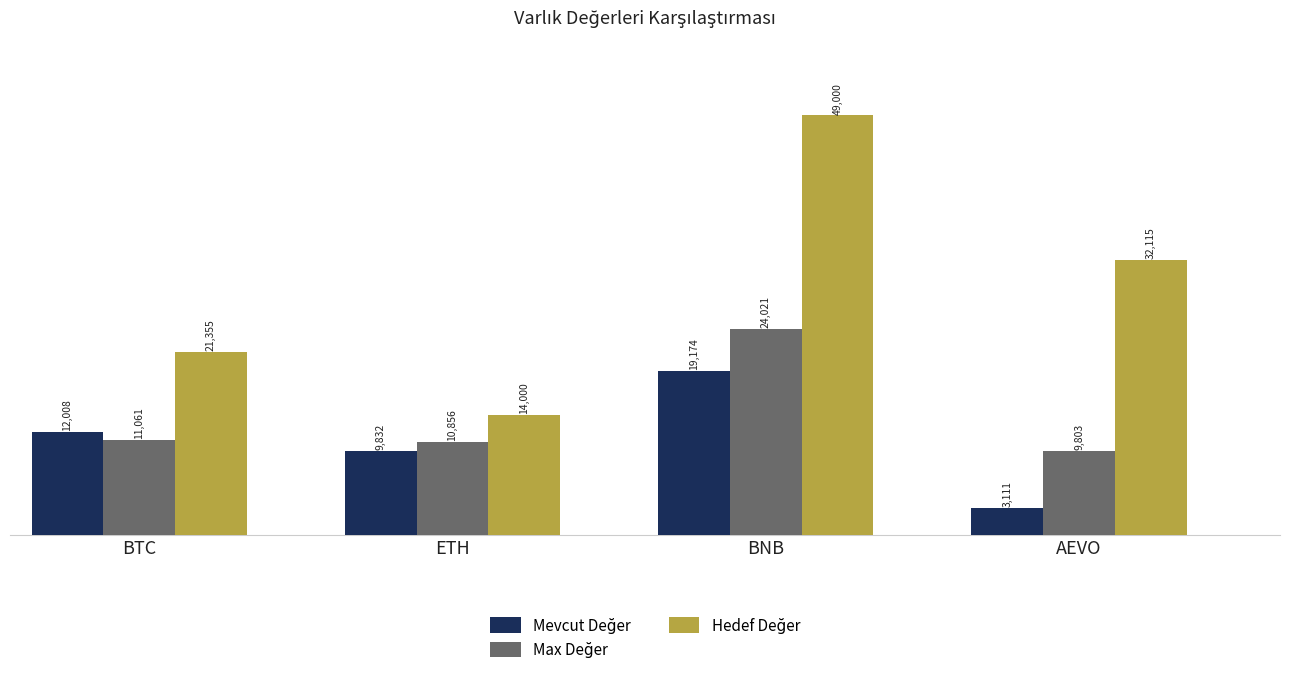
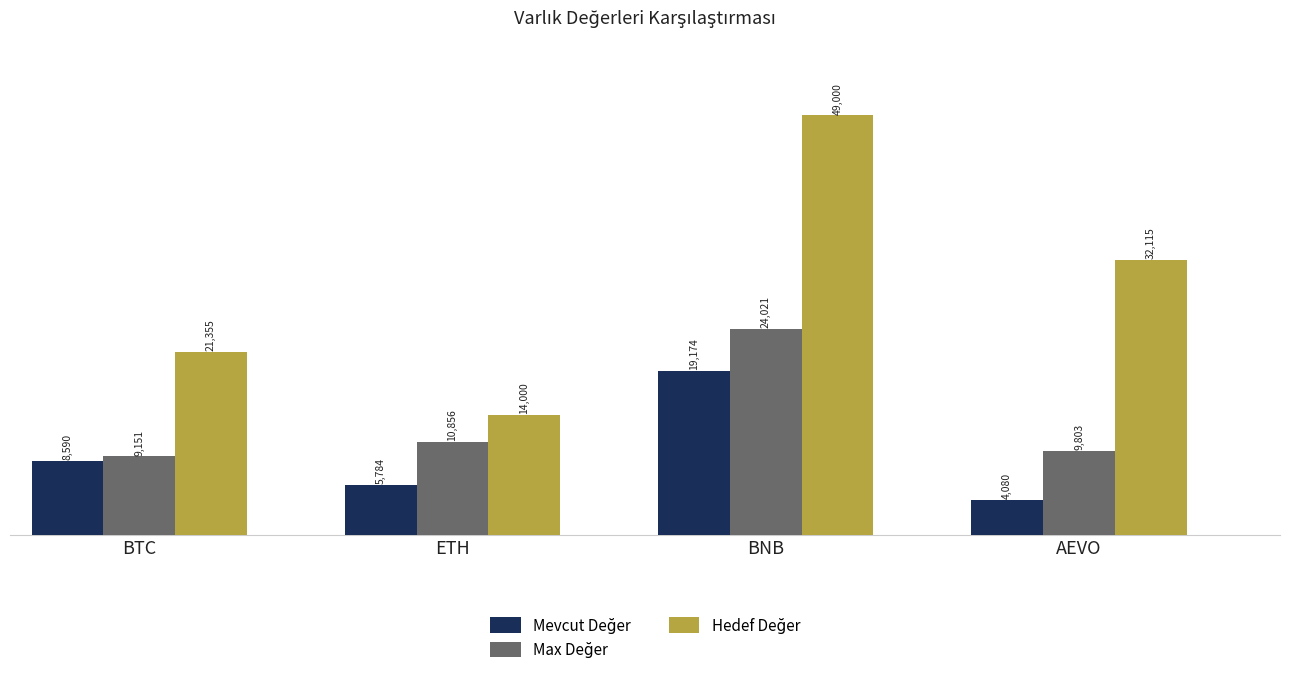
  {
    "Mevcut Değer": {
-     "BTC": "12,008",
-     "ETH": "9,832",
+     "BTC": "8,590",
+     "ETH": "5,784",
      "BNB": "19,174",
-     "AEVO": "3,111"
+     "AEVO": "4,080"
    },
    "Max Değer": {
-     "BTC": "11,061",
+     "BTC": "9,151",
      "ETH": "10,856",
      "BNB": "24,021",
      "AEVO": "9,803"
    },
    "Hedef Değer": {
      "BTC": "21,355",
      "ETH": "14,000",
      "BNB": "49,000",
      "AEVO": "32,115"
    }
  }
